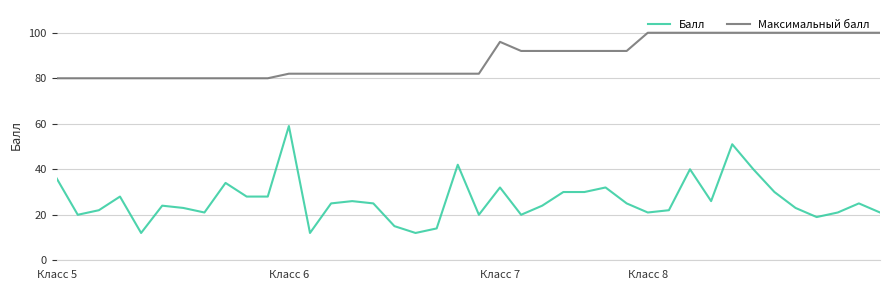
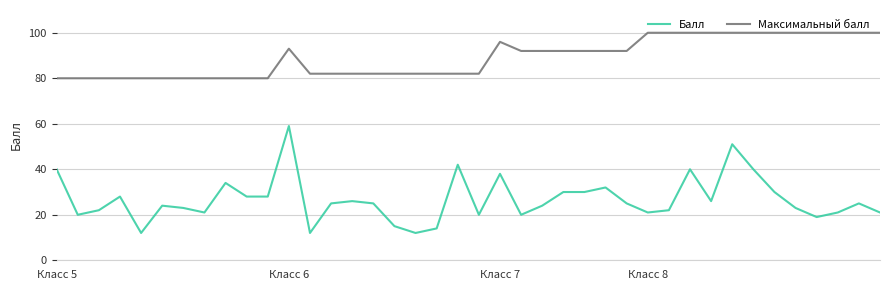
  {
    "Балл": {
-     "Класс 5": 36,
+     "Класс 5": 40,
      "Класс 6": 59,
-     "Класс 7": 32,
+     "Класс 7": 38,
      "Класс 8": 21
    },
    "Максимальный балл": {
      "Класс 5": 80,
-     "Класс 6": 82,
+     "Класс 6": 93,
      "Класс 7": 96,
      "Класс 8": 100
    }
  }
